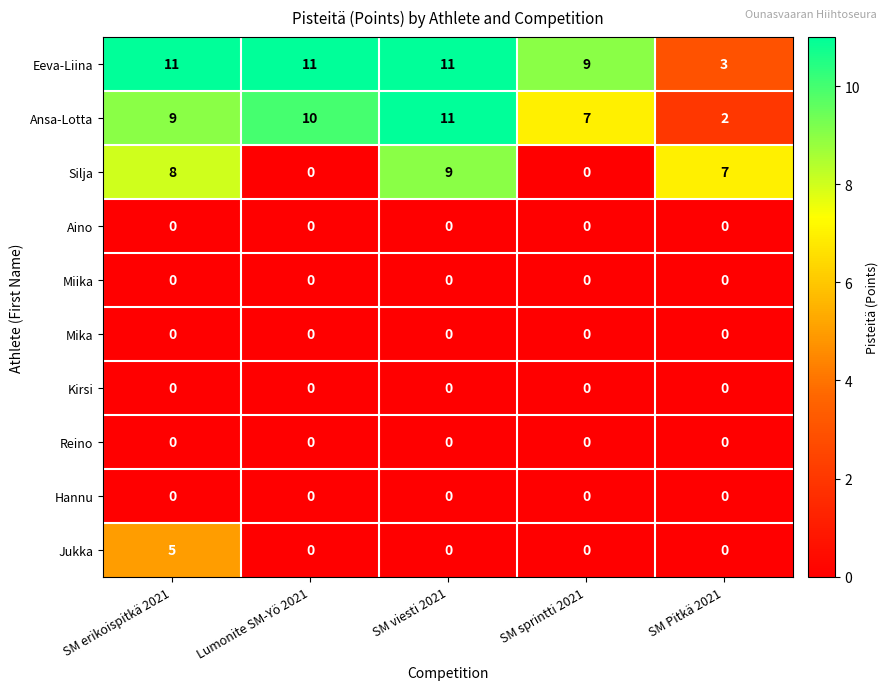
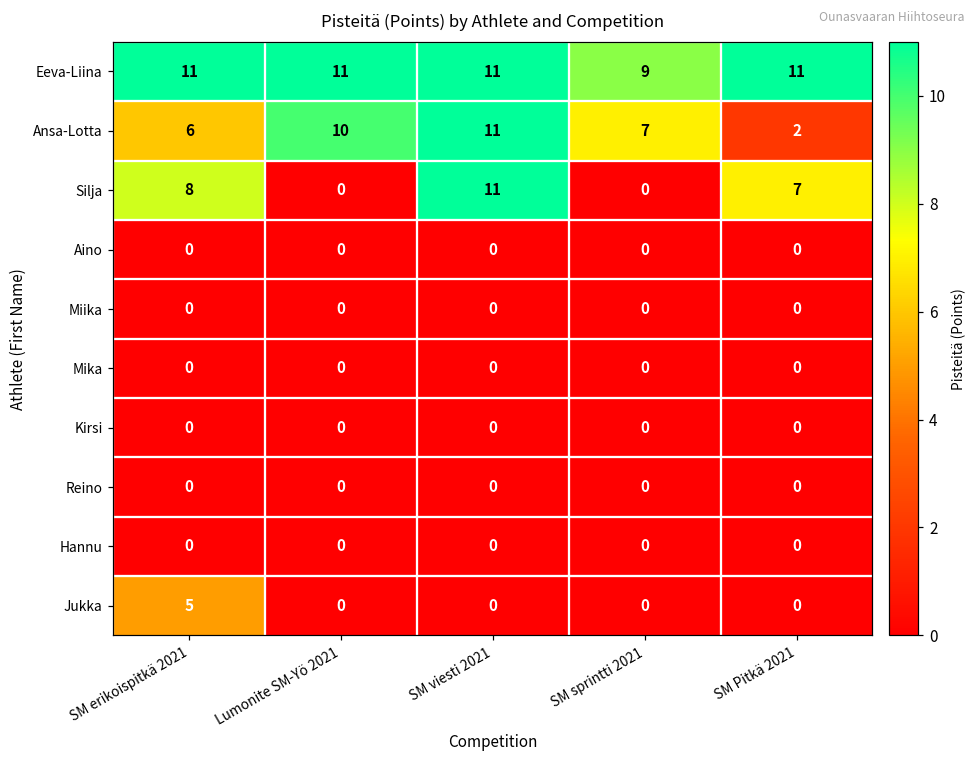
  {
    "Eeva-Liina": {
      "SM erikoispitkä 2021": 11,
      "Lumonite SM-Yö 2021": 11,
      "SM viesti 2021": 11,
      "SM sprintti 2021": 9,
-     "SM Pitkä 2021": 3
+     "SM Pitkä 2021": 11
    },
    "Ansa-Lotta": {
-     "SM erikoispitkä 2021": 9,
+     "SM erikoispitkä 2021": 6,
      "Lumonite SM-Yö 2021": 10,
      "SM viesti 2021": 11,
      "SM sprintti 2021": 7,
      "SM Pitkä 2021": 2
    },
    "Silja": {
      "SM erikoispitkä 2021": 8,
      "Lumonite SM-Yö 2021": 0,
-     "SM viesti 2021": 9,
+     "SM viesti 2021": 11,
      "SM sprintti 2021": 0,
      "SM Pitkä 2021": 7
    },
    "Aino": {
      "SM erikoispitkä 2021": 0,
      "Lumonite SM-Yö 2021": 0,
      "SM viesti 2021": 0,
      "SM sprintti 2021": 0,
      "SM Pitkä 2021": 0
    },
    "Miika": {
      "SM erikoispitkä 2021": 0,
      "Lumonite SM-Yö 2021": 0,
      "SM viesti 2021": 0,
      "SM sprintti 2021": 0,
      "SM Pitkä 2021": 0
    },
    "Mika": {
      "SM erikoispitkä 2021": 0,
      "Lumonite SM-Yö 2021": 0,
      "SM viesti 2021": 0,
      "SM sprintti 2021": 0,
      "SM Pitkä 2021": 0
    },
    "Kirsi": {
      "SM erikoispitkä 2021": 0,
      "Lumonite SM-Yö 2021": 0,
      "SM viesti 2021": 0,
      "SM sprintti 2021": 0,
      "SM Pitkä 2021": 0
    },
    "Reino": {
      "SM erikoispitkä 2021": 0,
      "Lumonite SM-Yö 2021": 0,
      "SM viesti 2021": 0,
      "SM sprintti 2021": 0,
      "SM Pitkä 2021": 0
    },
    "Hannu": {
      "SM erikoispitkä 2021": 0,
      "Lumonite SM-Yö 2021": 0,
      "SM viesti 2021": 0,
      "SM sprintti 2021": 0,
      "SM Pitkä 2021": 0
    },
    "Jukka": {
      "SM erikoispitkä 2021": 5,
      "Lumonite SM-Yö 2021": 0,
      "SM viesti 2021": 0,
      "SM sprintti 2021": 0,
      "SM Pitkä 2021": 0
    }
  }
